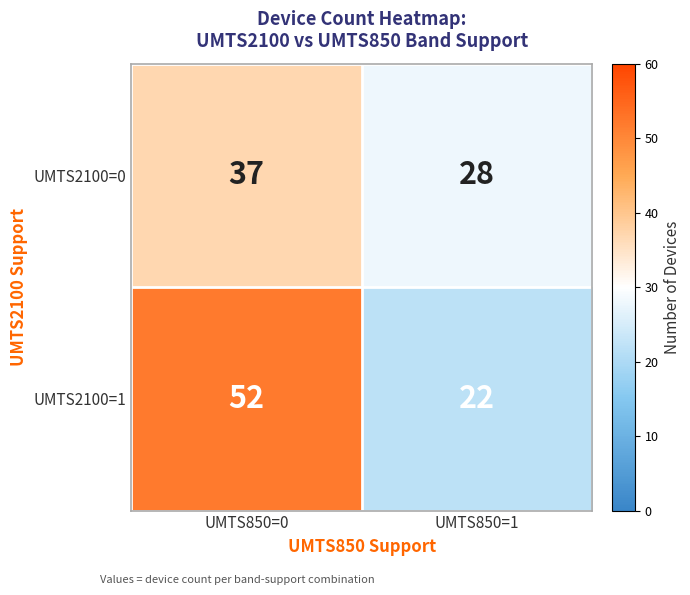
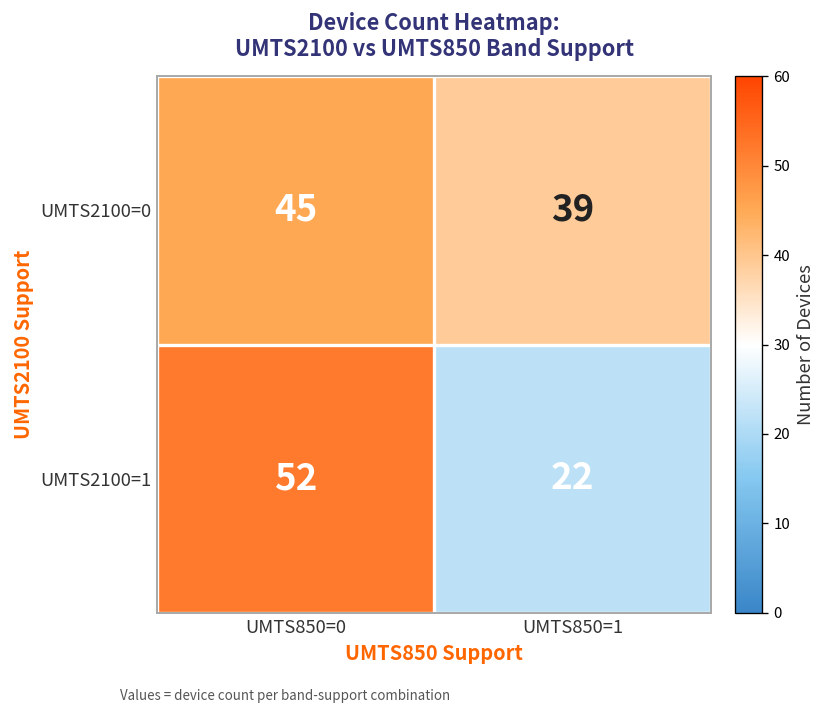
  {
    "UMTS2100=0": {
-     "UMTS850=0": 37,
-     "UMTS850=1": 28
+     "UMTS850=0": 45,
+     "UMTS850=1": 39
    },
    "UMTS2100=1": {
      "UMTS850=0": 52,
      "UMTS850=1": 22
    }
  }
